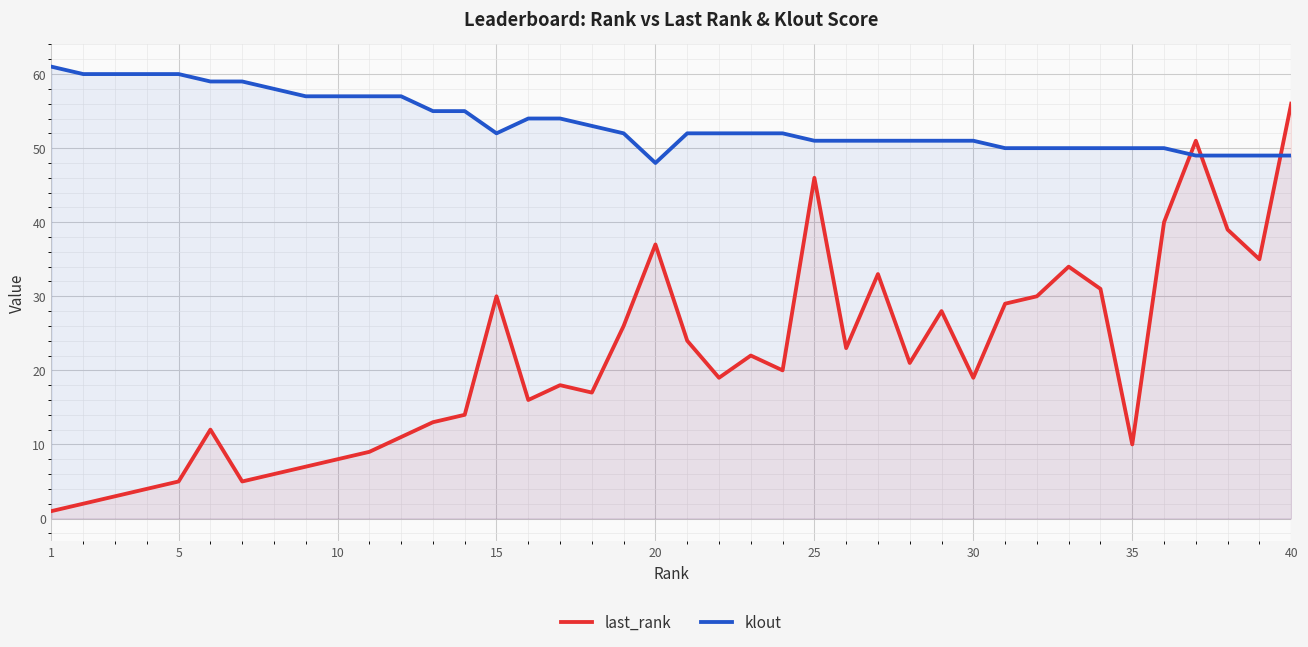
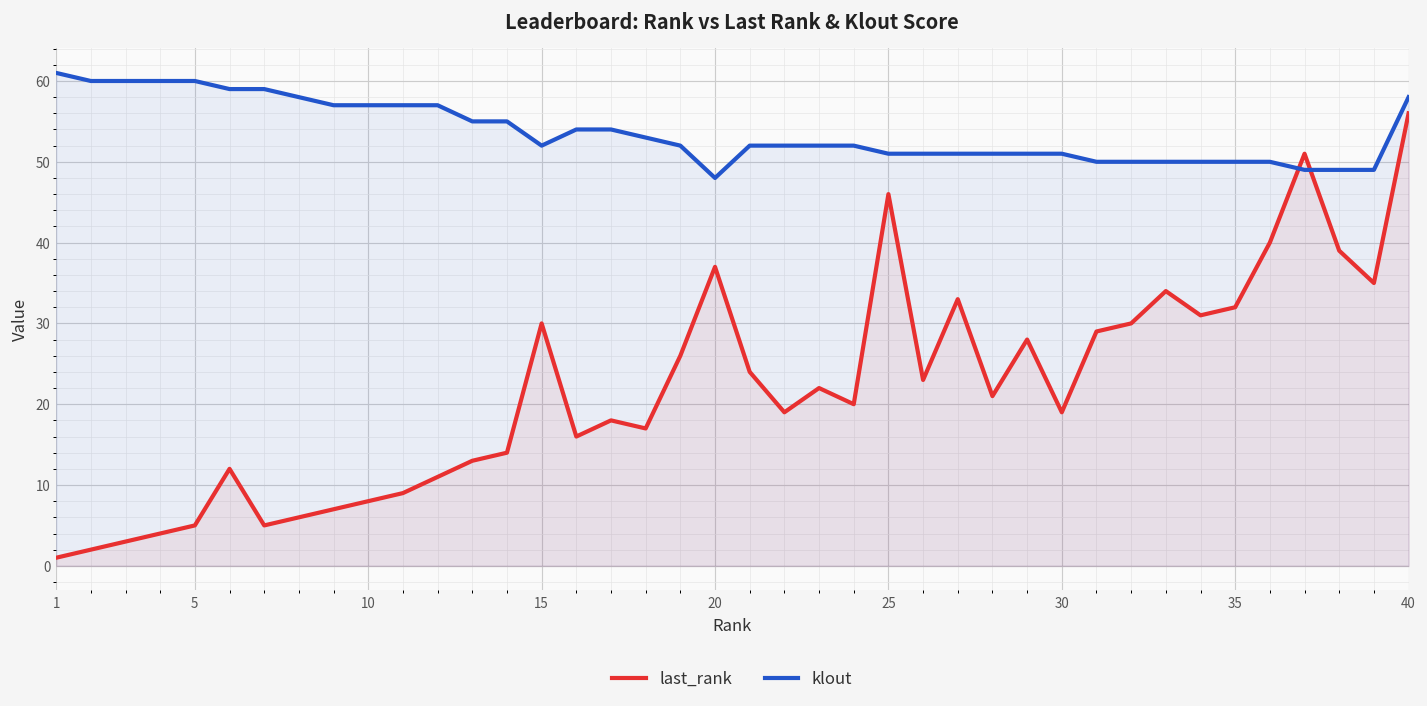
  {
    "last_rank": {
      "1": 1,
      "5": 5,
      "10": 8,
      "15": 30,
      "20": 37,
      "25": 46,
      "30": 19,
-     "35": 10,
+     "35": 32,
      "40": 56
    },
    "klout": {
      "1": 61,
      "5": 60,
      "10": 57,
      "15": 52,
      "20": 48,
      "25": 51,
      "30": 51,
      "35": 50,
-     "40": 49
+     "40": 58
    }
  }
